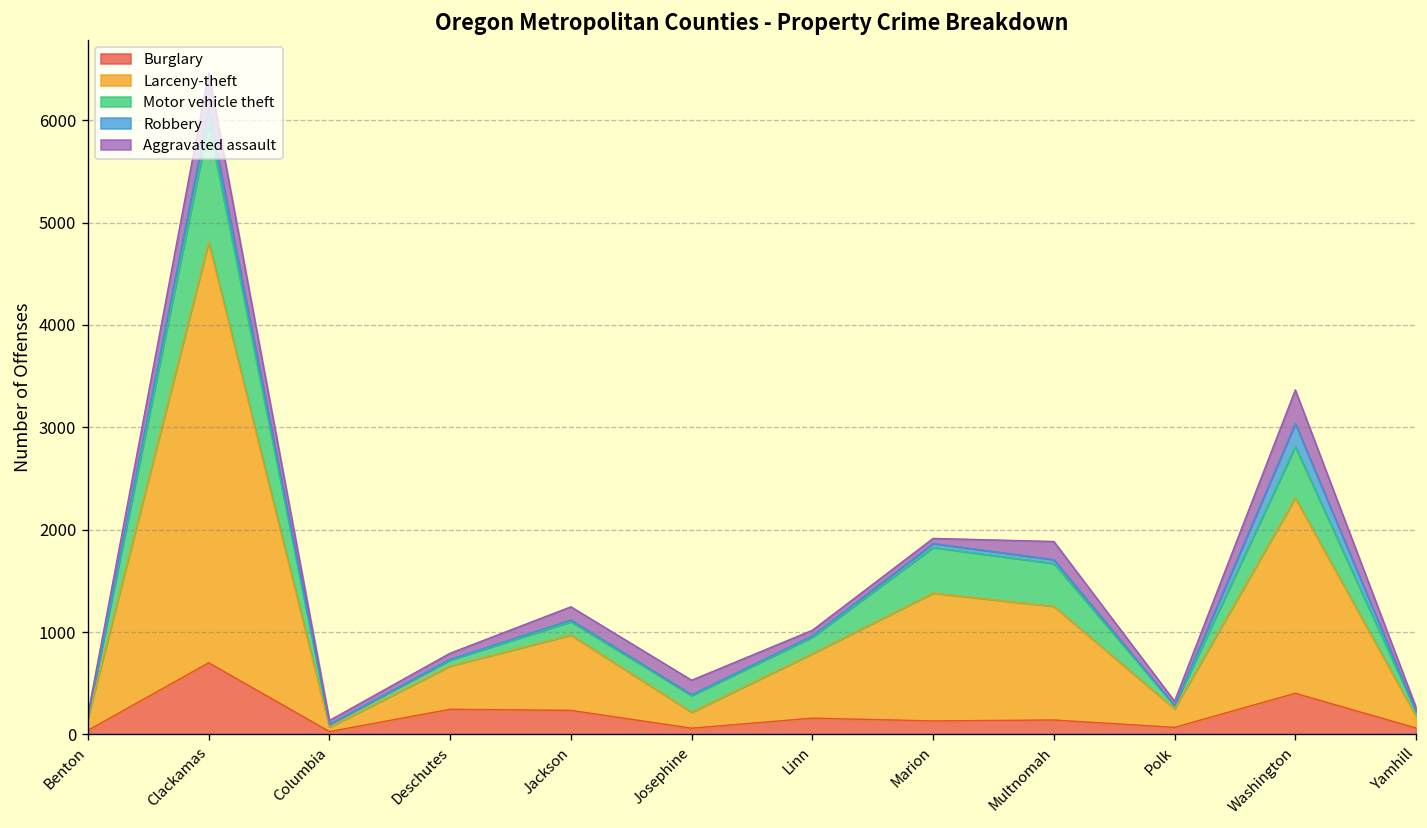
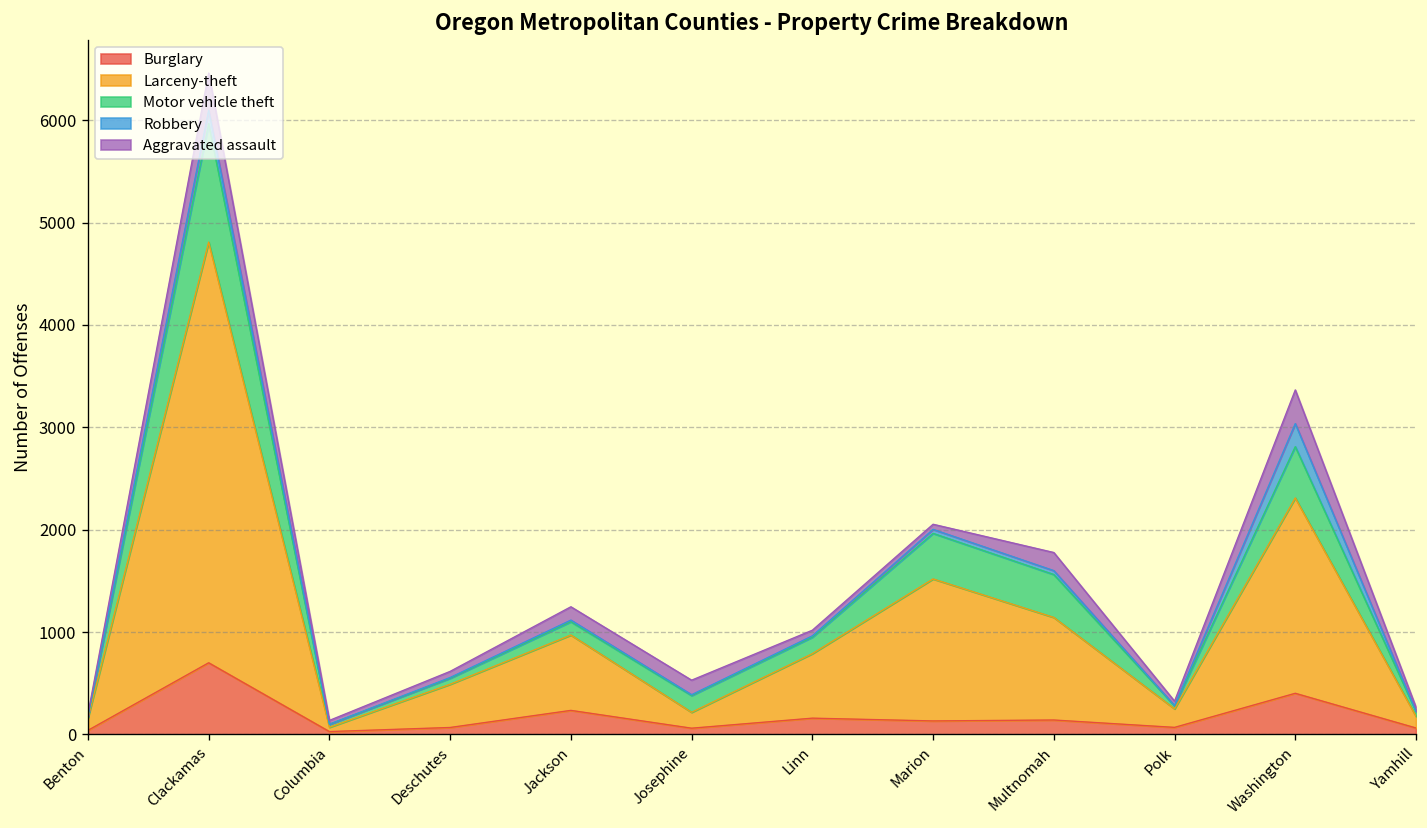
  {
    "Burglary": {
      "Benton": 0,
      "Clackamas": 700,
      "Columbia": 0,
-     "Deschutes": 200,
+     "Deschutes": 100,
      "Jackson": 200,
      "Josephine": 100,
      "Linn": 200,
      "Marion": 100,
      "Multnomah": 100,
      "Polk": 100,
      "Washington": 400,
      "Yamhill": 100
    },
    "Larceny-theft": {
      "Clackamas": 4100,
      "Deschutes": 400,
      "Jackson": 700,
      "Josephine": 200,
      "Linn": 600,
-     "Marion": 1200,
-     "Multnomah": 1100,
+     "Marion": 1400,
+     "Multnomah": 1000,
      "Polk": 200,
      "Washington": 1900,
      "Yamhill": 100
    },
    "Motor vehicle theft": {
      "Marion": 400,
      "Multnomah": 400,
      "Washington": 500
    },
    "Robbery": {
      "Marion": 0,
      "Multnomah": 0,
      "Washington": 200
    },
    "Aggravated assault": {
      "Columbia": 0,
      "Deschutes": 100,
      "Jackson": 100,
      "Josephine": 100,
      "Linn": 100,
      "Marion": 100,
      "Multnomah": 200,
      "Polk": 0,
      "Washington": 300,
      "Yamhill": 0
    }
  }
